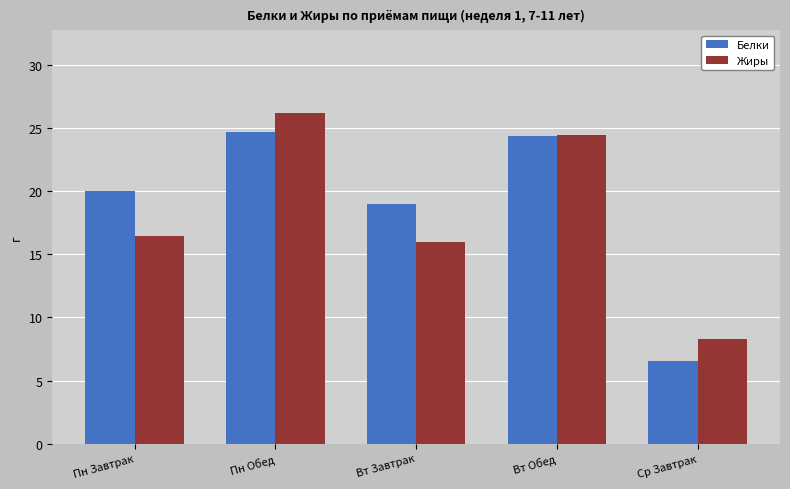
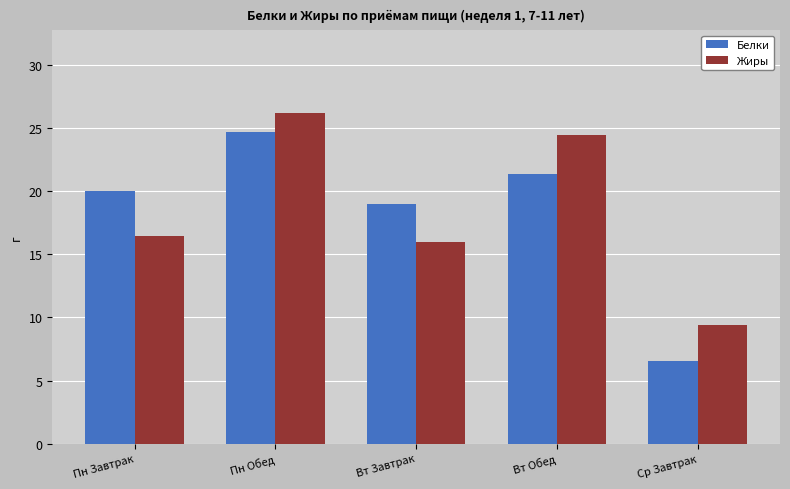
  {
    "Белки": {
      "Пн Завтрак": 20.0,
      "Пн Обед": 24.7,
      "Вт Завтрак": 19.0,
-     "Вт Обед": 24.4,
+     "Вт Обед": 21.4,
      "Ср Завтрак": 6.6
    },
    "Жиры": {
      "Пн Завтрак": 16.5,
      "Пн Обед": 26.2,
      "Вт Завтрак": 16.0,
      "Вт Обед": 24.5,
-     "Ср Завтрак": 8.3
+     "Ср Завтрак": 9.4
    }
  }
